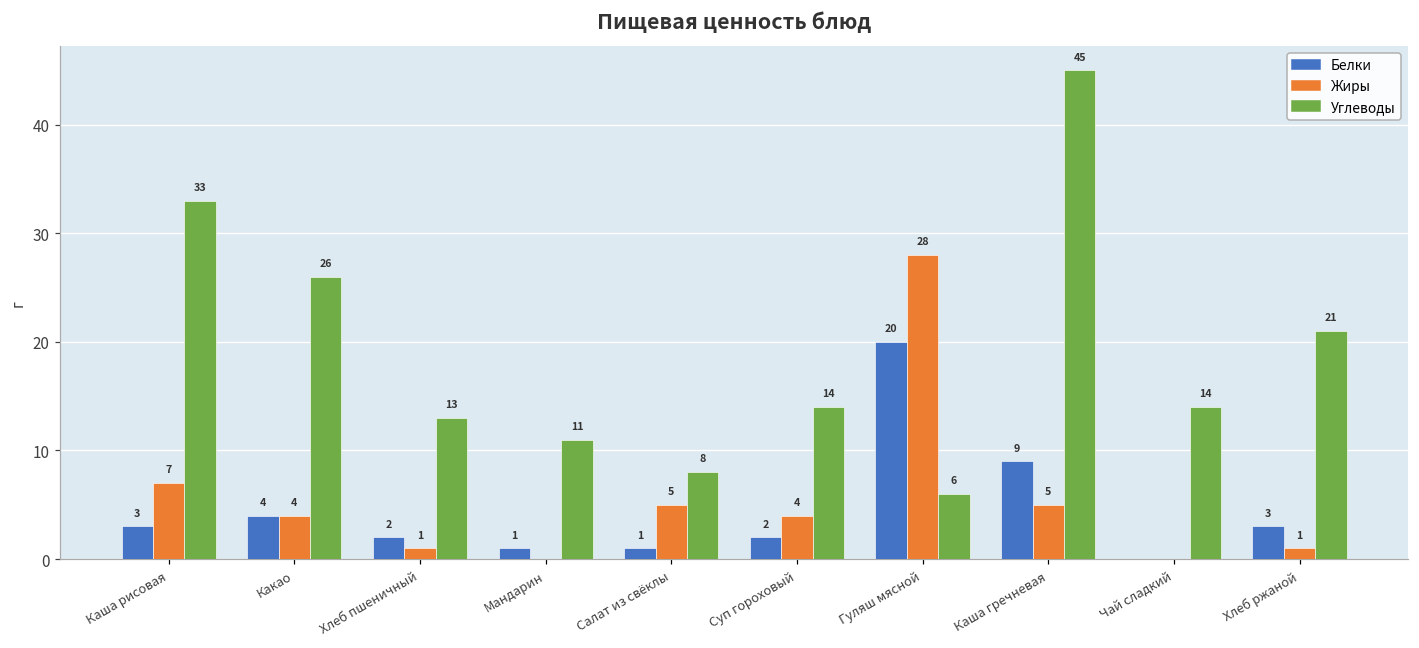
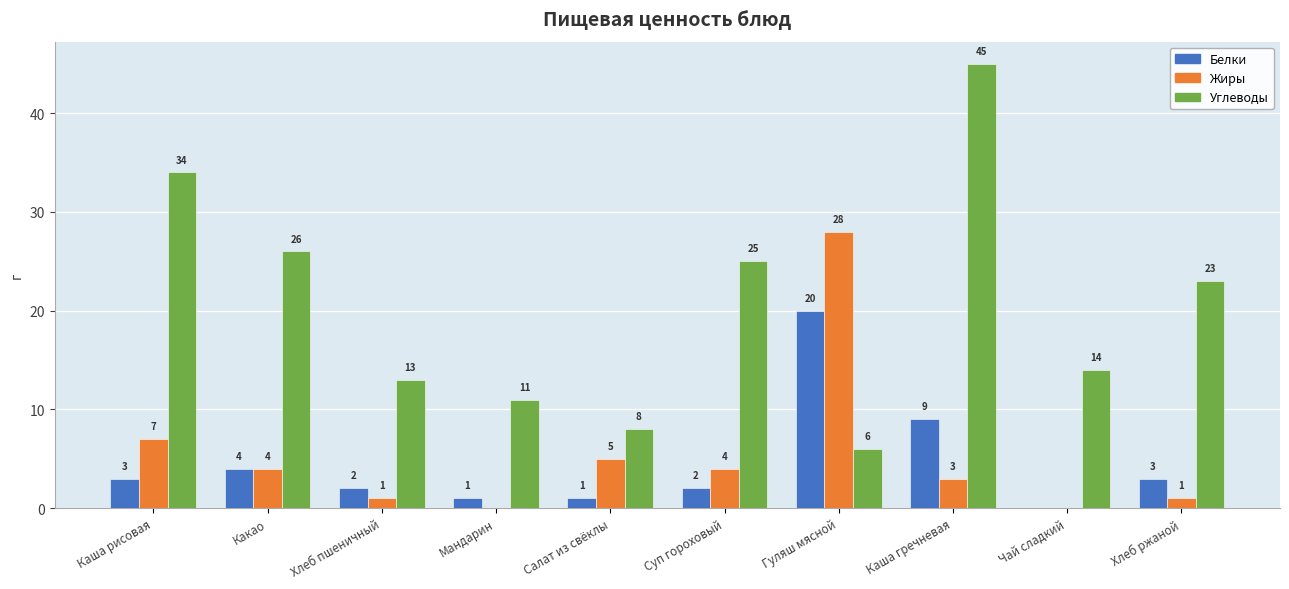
  {
    "Белки": {
      "Каша рисовая": 3,
      "Какао": 4,
      "Хлеб пшеничный": 2,
      "Мандарин": 1,
      "Салат из свёклы": 1,
      "Суп гороховый": 2,
      "Гуляш мясной": 20,
      "Каша гречневая": 9,
      "Хлеб ржаной": 3
    },
    "Жиры": {
      "Каша рисовая": 7,
      "Какао": 4,
      "Хлеб пшеничный": 1,
      "Салат из свёклы": 5,
      "Суп гороховый": 4,
      "Гуляш мясной": 28,
-     "Каша гречневая": 5,
+     "Каша гречневая": 3,
      "Хлеб ржаной": 1
    },
    "Углеводы": {
-     "Каша рисовая": 33,
+     "Каша рисовая": 34,
      "Какао": 26,
      "Хлеб пшеничный": 13,
      "Мандарин": 11,
      "Салат из свёклы": 8,
-     "Суп гороховый": 14,
+     "Суп гороховый": 25,
      "Гуляш мясной": 6,
      "Каша гречневая": 45,
      "Чай сладкий": 14,
-     "Хлеб ржаной": 21
+     "Хлеб ржаной": 23
    }
  }
